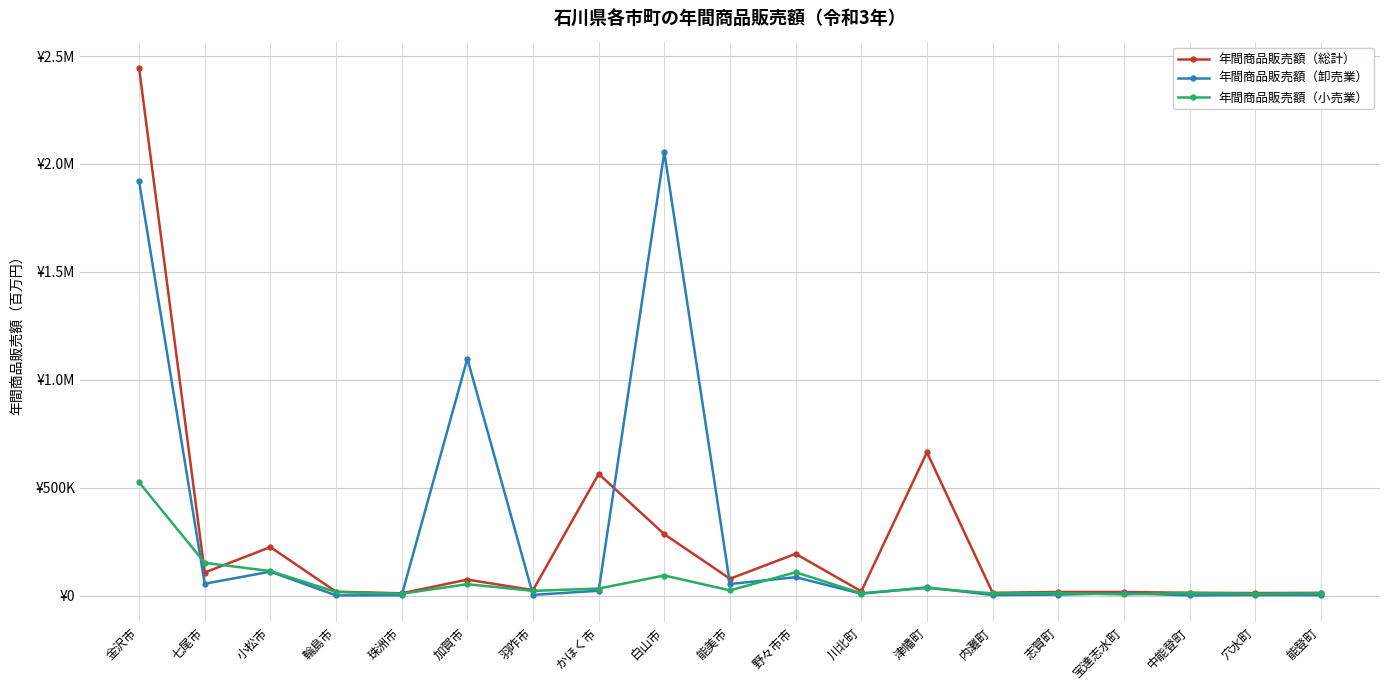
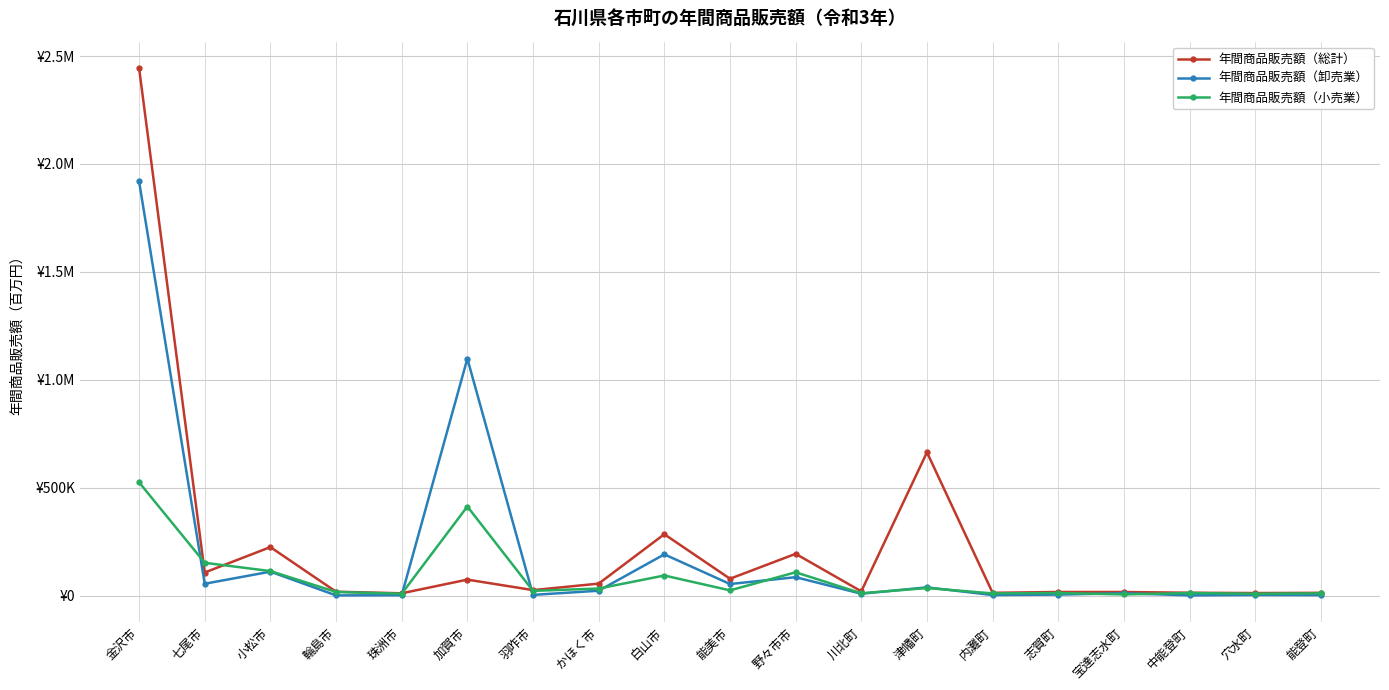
  {
    "年間商品販売額（総計）": {
      "金沢市": "¥2440000",
      "七尾市": "¥110000",
      "小松市": "¥220000",
      "加賀市": "¥70000",
-     "かほく市": "¥560000",
+     "かほく市": "¥60000",
      "白山市": "¥280000",
      "能美市": "¥80000",
      "野々市市": "¥190000",
      "津幡町": "¥660000"
    },
    "年間商品販売額（卸売業）": {
      "金沢市": "¥1920000",
      "七尾市": "¥60000",
      "輪島市": "¥0",
      "加賀市": "¥1100000",
      "羽咋市": "¥0",
-     "白山市": "¥2050000",
+     "白山市": "¥190000",
      "能美市": "¥50000",
      "野々市市": "¥90000"
    },
    "年間商品販売額（小売業）": {
      "金沢市": "¥530000",
      "七尾市": "¥150000",
-     "加賀市": "¥50000",
+     "加賀市": "¥410000",
      "白山市": "¥90000",
      "能美市": "¥20000",
      "野々市市": "¥110000"
    }
  }
